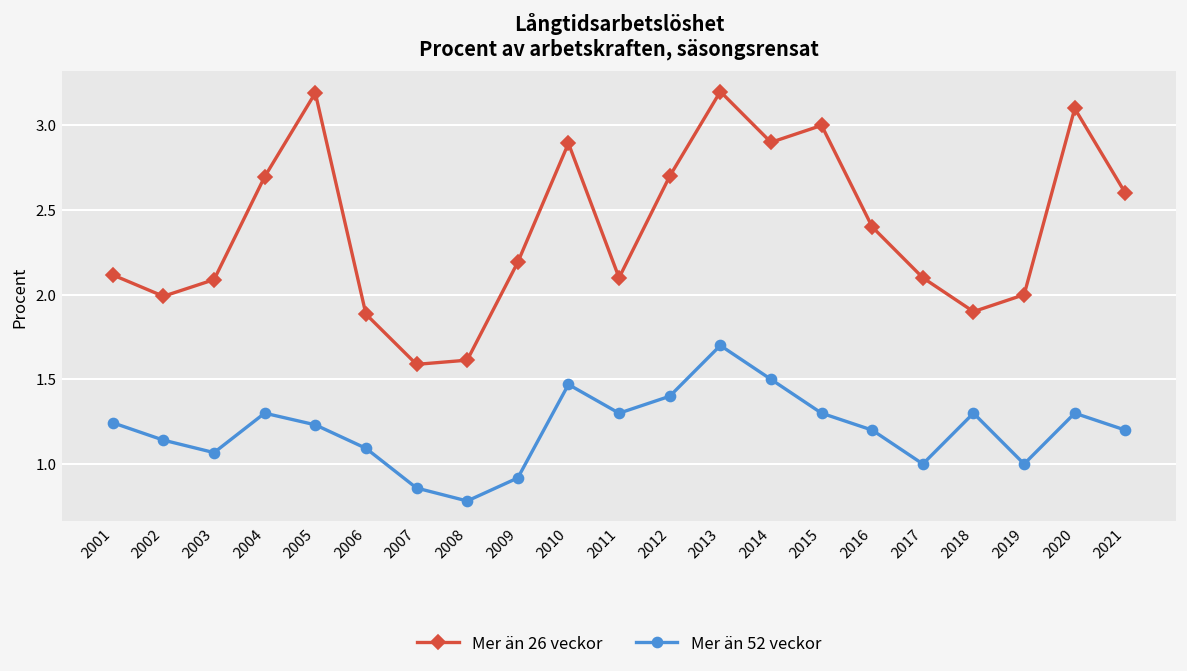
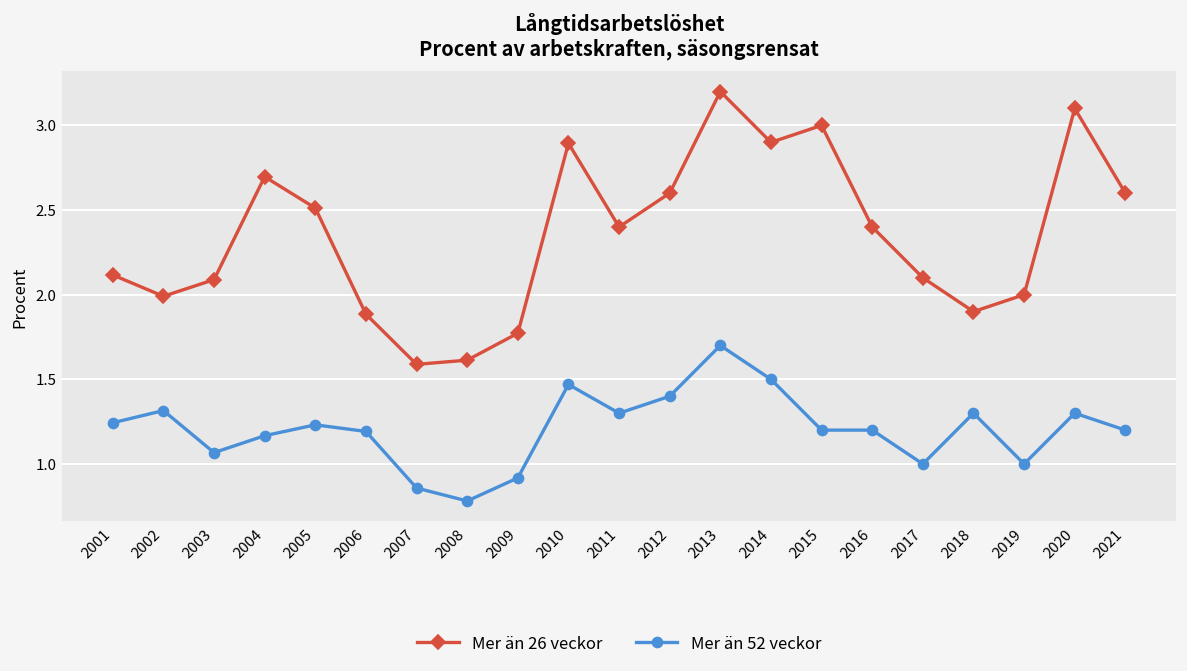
  {
    "Mer än 26 veckor": {
      "2001": 2.12,
      "2002": 1.99,
      "2003": 2.09,
      "2004": 2.70,
-     "2005": 3.19,
+     "2005": 2.51,
      "2006": 1.89,
      "2007": 1.59,
      "2008": 1.61,
-     "2009": 2.19,
+     "2009": 1.77,
      "2010": 2.89,
-     "2011": 2.1,
-     "2012": 2.7,
+     "2011": 2.4,
+     "2012": 2.6,
      "2013": 3.20,
      "2014": 2.90,
      "2015": 3.00,
      "2016": 2.40,
      "2017": 2.10,
      "2018": 1.90,
      "2019": 2.00,
      "2020": 3.10,
      "2021": 2.60
    },
    "Mer än 52 veckor": {
      "2001": 1.24,
-     "2002": 1.14,
+     "2002": 1.32,
      "2003": 1.07,
-     "2004": 1.30,
+     "2004": 1.17,
      "2005": 1.23,
-     "2006": 1.09,
+     "2006": 1.19,
      "2007": 0.86,
      "2008": 0.78,
      "2009": 0.92,
      "2010": 1.47,
      "2011": 1.30,
      "2012": 1.40,
      "2013": 1.70,
      "2014": 1.50,
-     "2015": 1.3,
+     "2015": 1.2,
      "2016": 1.20,
      "2017": 1.00,
      "2018": 1.30,
      "2019": 1.00,
      "2020": 1.30,
      "2021": 1.20
    }
  }
